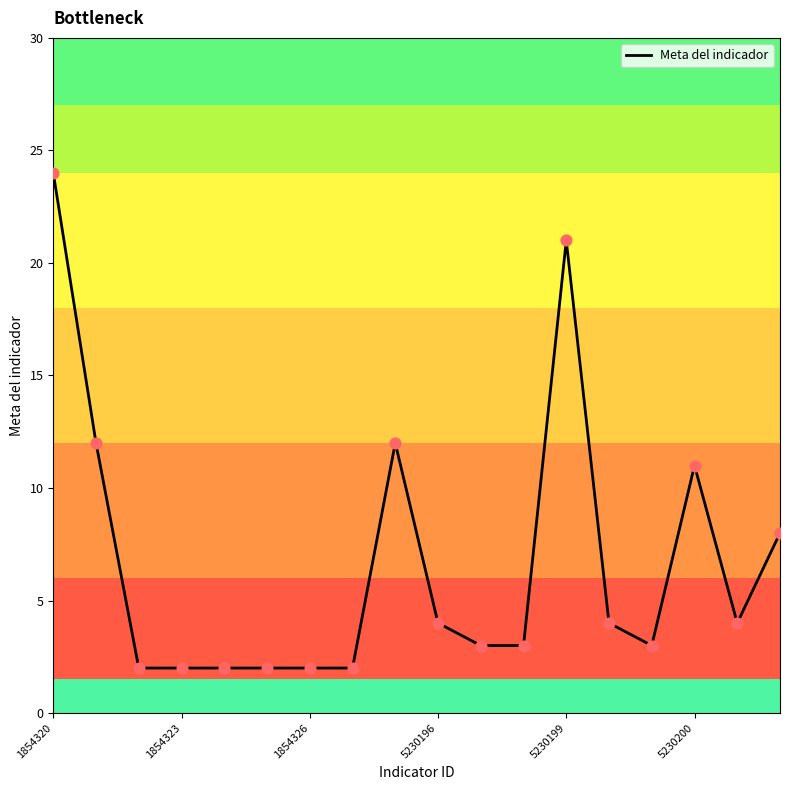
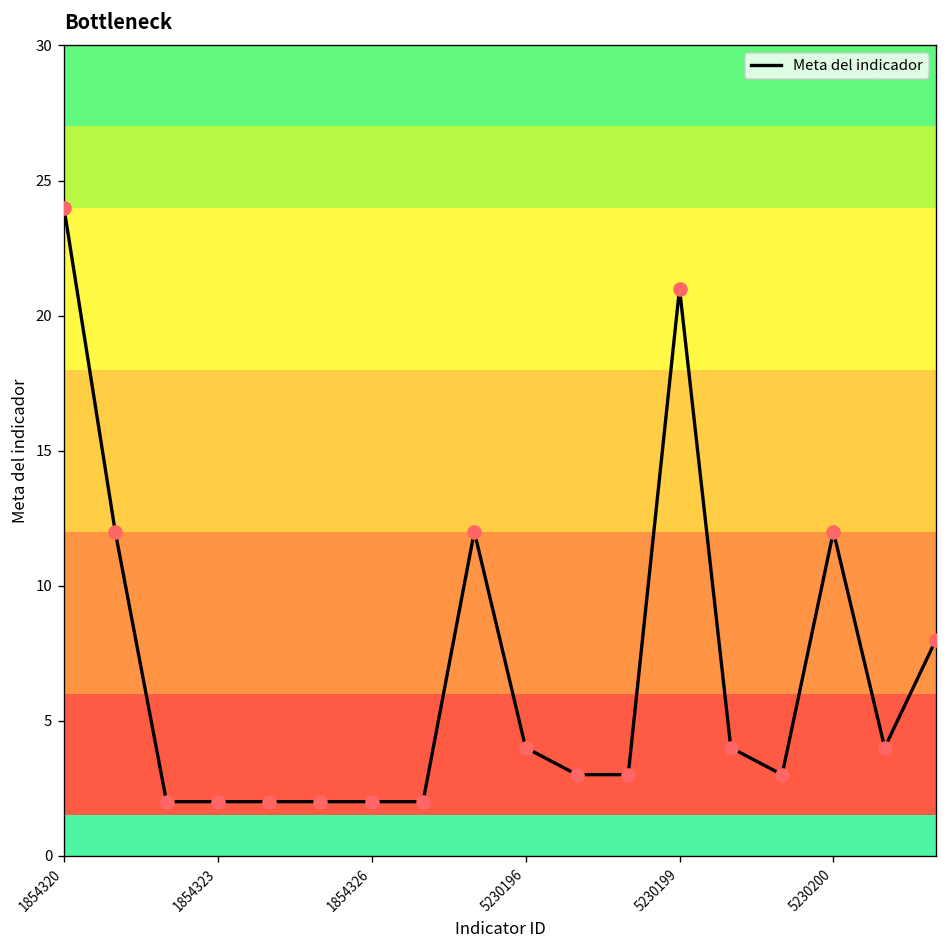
  {
    "1854320": 24,
    "1854323": 2,
    "1854326": 2,
    "5230196": 4,
    "5230199": 21,
-   "5230200": 11
+   "5230200": 12
  }
